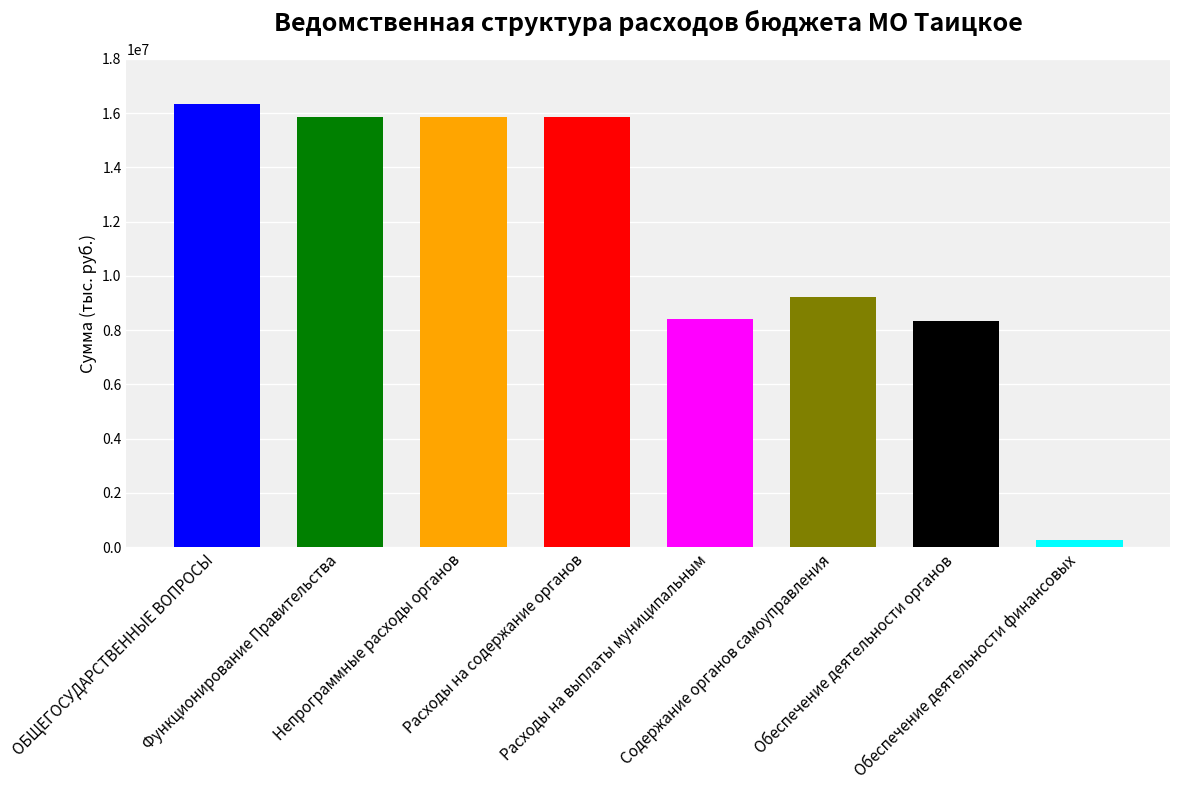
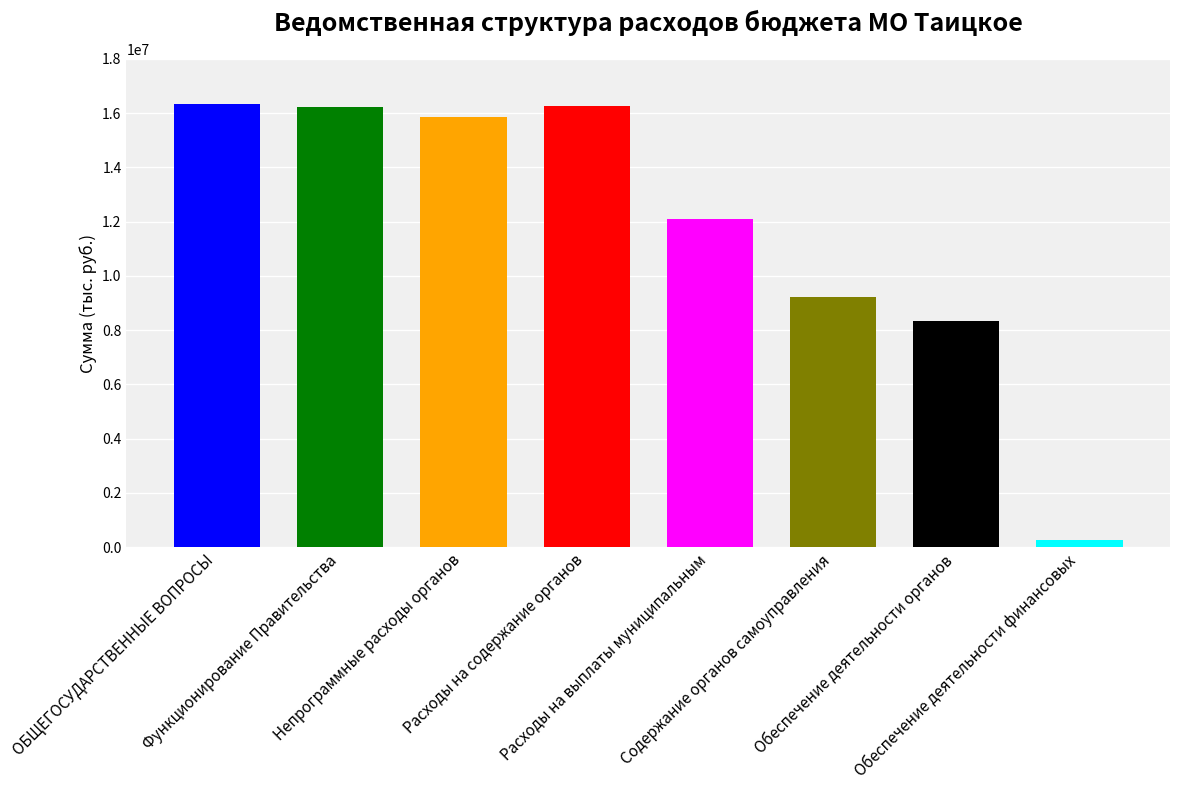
  {
    "ОБЩЕГОСУДАРСТВЕННЫЕ ВОПРОСЫ": 16300000,
-   "Функционирование Правительства": 15900000,
+   "Функционирование Правительства": 16200000,
    "Непрограммные расходы органов": 15900000,
-   "Расходы на содержание органов": 15900000,
-   "Расходы на выплаты муниципальным": 8400000,
+   "Расходы на содержание органов": 16300000,
+   "Расходы на выплаты муниципальным": 12100000,
    "Содержание органов самоуправления": 9200000,
    "Обеспечение деятельности органов": 8300000,
    "Обеспечение деятельности финансовых": 300000
  }
